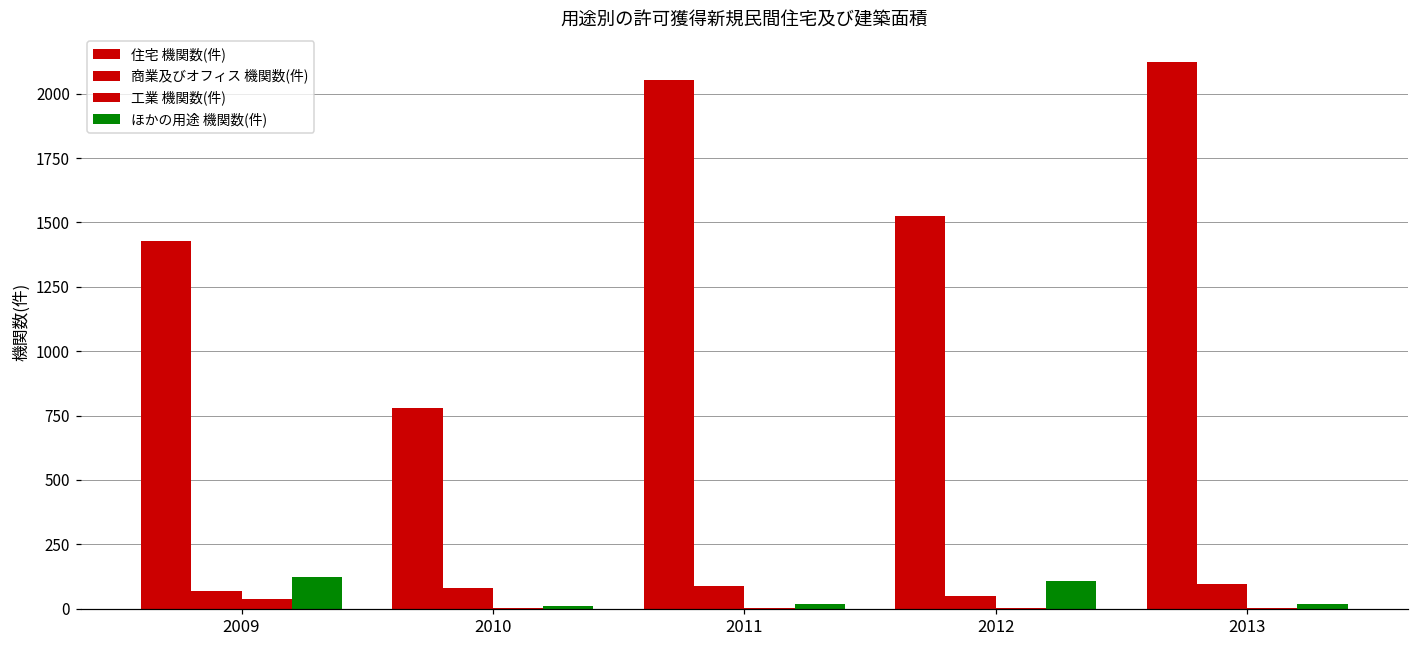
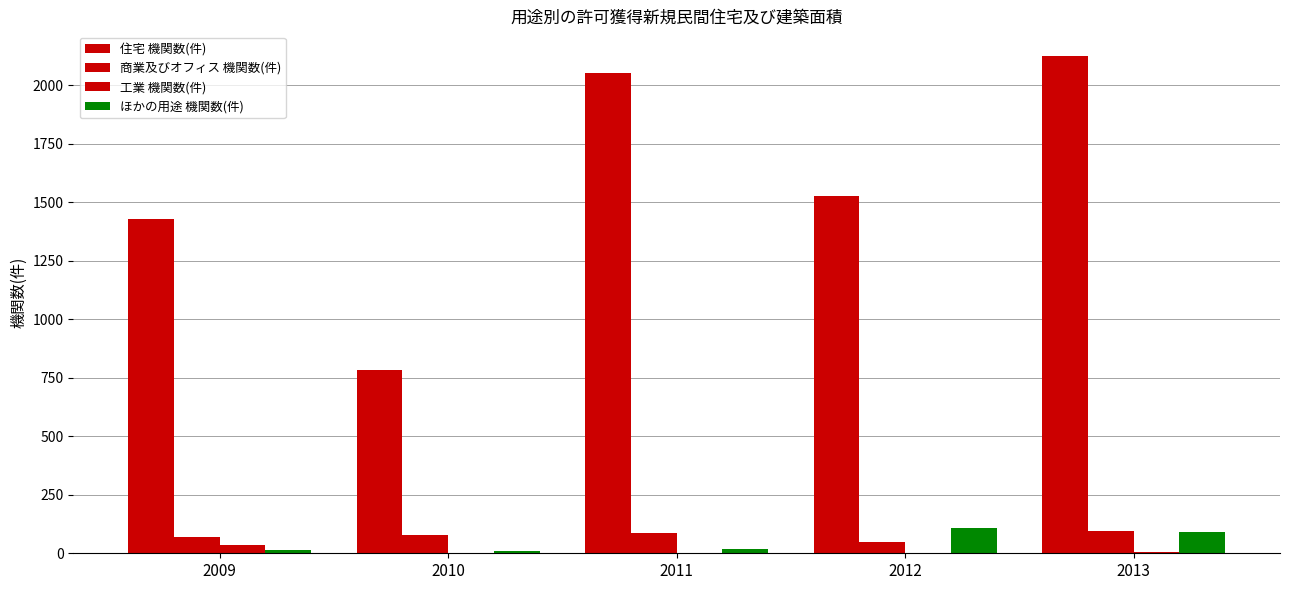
  {
    "ほかの用途 機関数(件)": {
-     "2009": 120,
+     "2009": 10,
      "2011": 20,
      "2012": 110,
-     "2013": 20
+     "2013": 90
    }
  }
